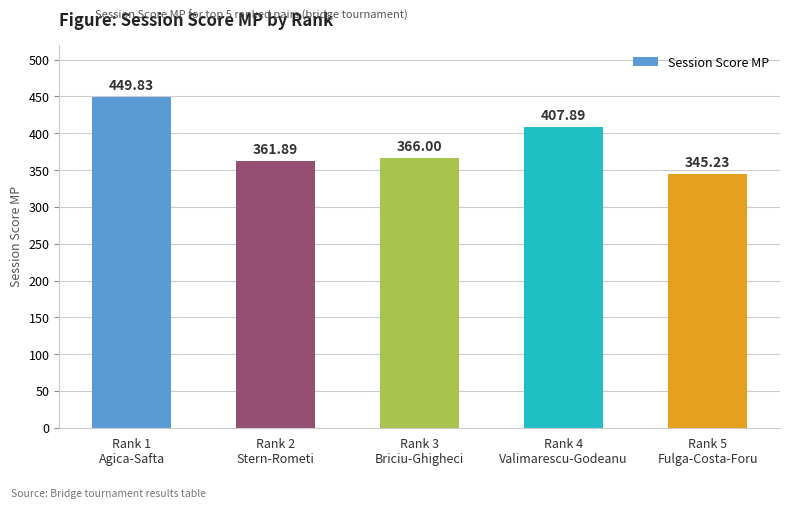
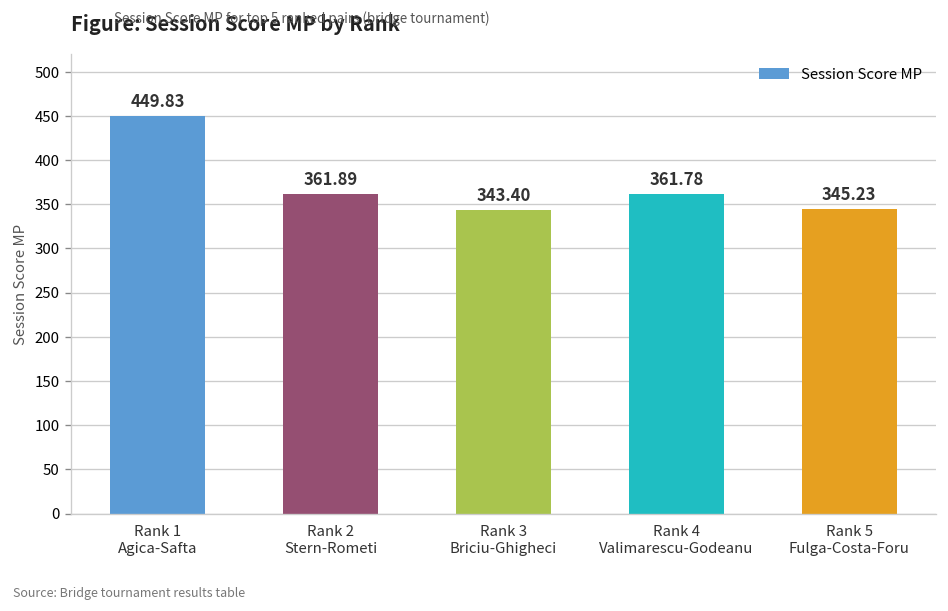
  {
    "Rank 1 Agica-Safta": 449.83,
    "Rank 2 Stern-Rometi": 361.89,
-   "Rank 3 Briciu-Ghigheci": 366.00,
-   "Rank 4 Valimarescu-Godeanu": 407.89,
+   "Rank 3 Briciu-Ghigheci": 343.40,
+   "Rank 4 Valimarescu-Godeanu": 361.78,
    "Rank 5 Fulga-Costa-Foru": 345.23
  }
